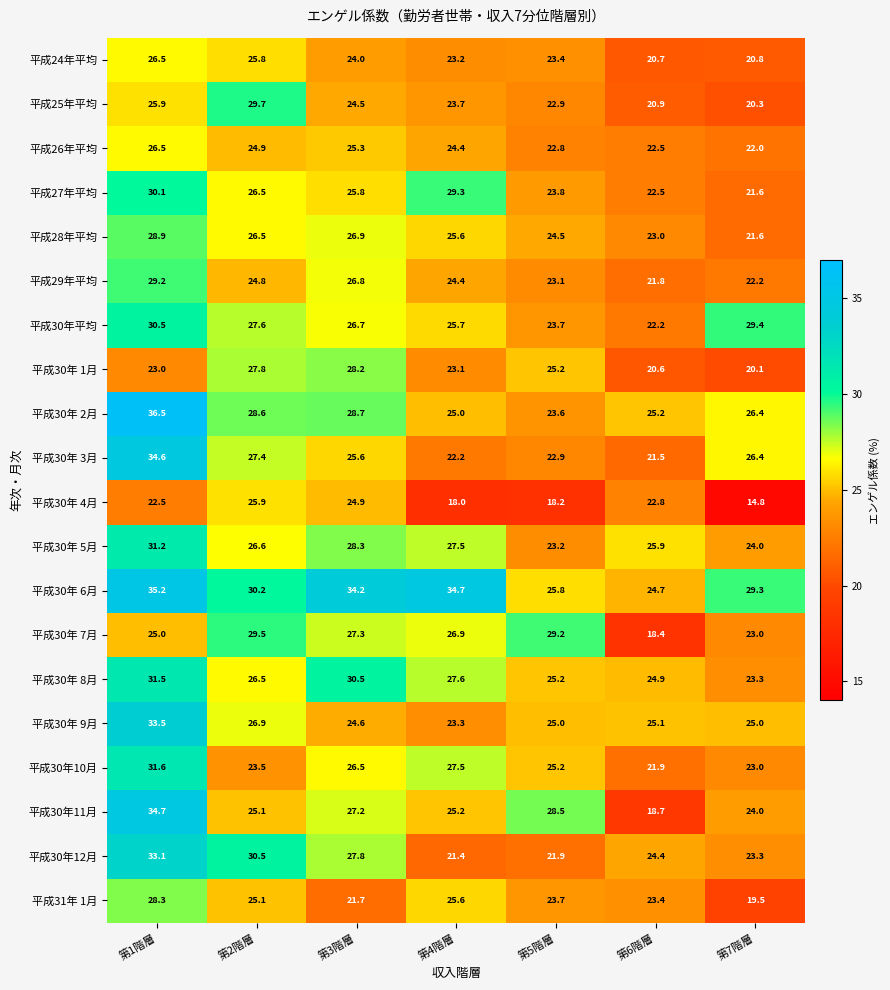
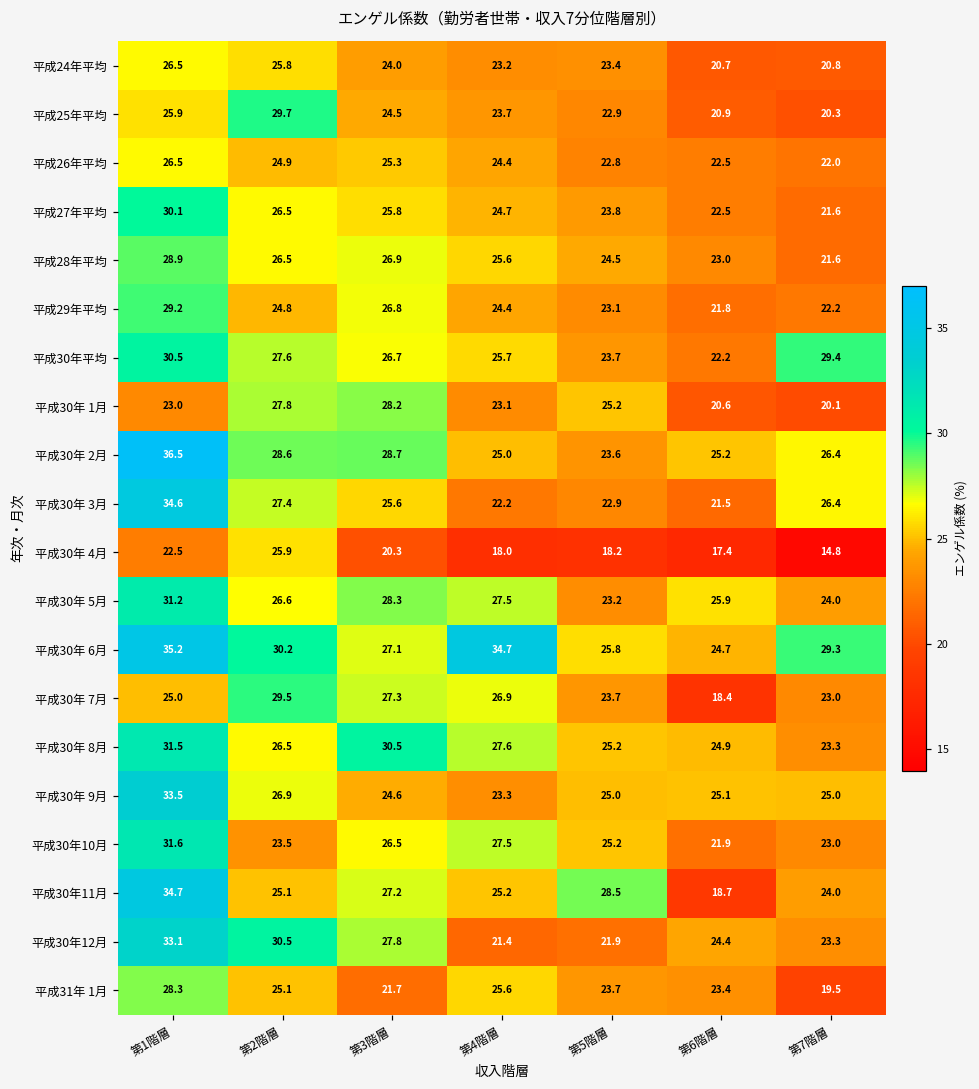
  {
    "平成24年平均": {
      "第1階層": 26.5,
      "第2階層": 25.8,
      "第3階層": 24.0,
      "第4階層": 23.2,
      "第5階層": 23.4,
      "第6階層": 20.7,
      "第7階層": 20.8
    },
    "平成25年平均": {
      "第1階層": 25.9,
      "第2階層": 29.7,
      "第3階層": 24.5,
      "第4階層": 23.7,
      "第5階層": 22.9,
      "第6階層": 20.9,
      "第7階層": 20.3
    },
    "平成26年平均": {
      "第1階層": 26.5,
      "第2階層": 24.9,
      "第3階層": 25.3,
      "第4階層": 24.4,
      "第5階層": 22.8,
      "第6階層": 22.5,
      "第7階層": 22.0
    },
    "平成27年平均": {
      "第1階層": 30.1,
      "第2階層": 26.5,
      "第3階層": 25.8,
-     "第4階層": 29.3,
+     "第4階層": 24.7,
      "第5階層": 23.8,
      "第6階層": 22.5,
      "第7階層": 21.6
    },
    "平成28年平均": {
      "第1階層": 28.9,
      "第2階層": 26.5,
      "第3階層": 26.9,
      "第4階層": 25.6,
      "第5階層": 24.5,
      "第6階層": 23.0,
      "第7階層": 21.6
    },
    "平成29年平均": {
      "第1階層": 29.2,
      "第2階層": 24.8,
      "第3階層": 26.8,
      "第4階層": 24.4,
      "第5階層": 23.1,
      "第6階層": 21.8,
      "第7階層": 22.2
    },
    "平成30年平均": {
      "第1階層": 30.5,
      "第2階層": 27.6,
      "第3階層": 26.7,
      "第4階層": 25.7,
      "第5階層": 23.7,
      "第6階層": 22.2,
      "第7階層": 29.4
    },
    "平成30年 1月": {
      "第1階層": 23.0,
      "第2階層": 27.8,
      "第3階層": 28.2,
      "第4階層": 23.1,
      "第5階層": 25.2,
      "第6階層": 20.6,
      "第7階層": 20.1
    },
    "平成30年 2月": {
      "第1階層": 36.5,
      "第2階層": 28.6,
      "第3階層": 28.7,
      "第4階層": 25.0,
      "第5階層": 23.6,
      "第6階層": 25.2,
      "第7階層": 26.4
    },
    "平成30年 3月": {
      "第1階層": 34.6,
      "第2階層": 27.4,
      "第3階層": 25.6,
      "第4階層": 22.2,
      "第5階層": 22.9,
      "第6階層": 21.5,
      "第7階層": 26.4
    },
    "平成30年 4月": {
      "第1階層": 22.5,
      "第2階層": 25.9,
-     "第3階層": 24.9,
+     "第3階層": 20.3,
      "第4階層": 18.0,
      "第5階層": 18.2,
-     "第6階層": 22.8,
+     "第6階層": 17.4,
      "第7階層": 14.8
    },
    "平成30年 5月": {
      "第1階層": 31.2,
      "第2階層": 26.6,
      "第3階層": 28.3,
      "第4階層": 27.5,
      "第5階層": 23.2,
      "第6階層": 25.9,
      "第7階層": 24.0
    },
    "平成30年 6月": {
      "第1階層": 35.2,
      "第2階層": 30.2,
-     "第3階層": 34.2,
+     "第3階層": 27.1,
      "第4階層": 34.7,
      "第5階層": 25.8,
      "第6階層": 24.7,
      "第7階層": 29.3
    },
    "平成30年 7月": {
      "第1階層": 25.0,
      "第2階層": 29.5,
      "第3階層": 27.3,
      "第4階層": 26.9,
-     "第5階層": 29.2,
+     "第5階層": 23.7,
      "第6階層": 18.4,
      "第7階層": 23.0
    },
    "平成30年 8月": {
      "第1階層": 31.5,
      "第2階層": 26.5,
      "第3階層": 30.5,
      "第4階層": 27.6,
      "第5階層": 25.2,
      "第6階層": 24.9,
      "第7階層": 23.3
    },
    "平成30年 9月": {
      "第1階層": 33.5,
      "第2階層": 26.9,
      "第3階層": 24.6,
      "第4階層": 23.3,
      "第5階層": 25.0,
      "第6階層": 25.1,
      "第7階層": 25.0
    },
    "平成30年10月": {
      "第1階層": 31.6,
      "第2階層": 23.5,
      "第3階層": 26.5,
      "第4階層": 27.5,
      "第5階層": 25.2,
      "第6階層": 21.9,
      "第7階層": 23.0
    },
    "平成30年11月": {
      "第1階層": 34.7,
      "第2階層": 25.1,
      "第3階層": 27.2,
      "第4階層": 25.2,
      "第5階層": 28.5,
      "第6階層": 18.7,
      "第7階層": 24.0
    },
    "平成30年12月": {
      "第1階層": 33.1,
      "第2階層": 30.5,
      "第3階層": 27.8,
      "第4階層": 21.4,
      "第5階層": 21.9,
      "第6階層": 24.4,
      "第7階層": 23.3
    },
    "平成31年 1月": {
      "第1階層": 28.3,
      "第2階層": 25.1,
      "第3階層": 21.7,
      "第4階層": 25.6,
      "第5階層": 23.7,
      "第6階層": 23.4,
      "第7階層": 19.5
    }
  }
